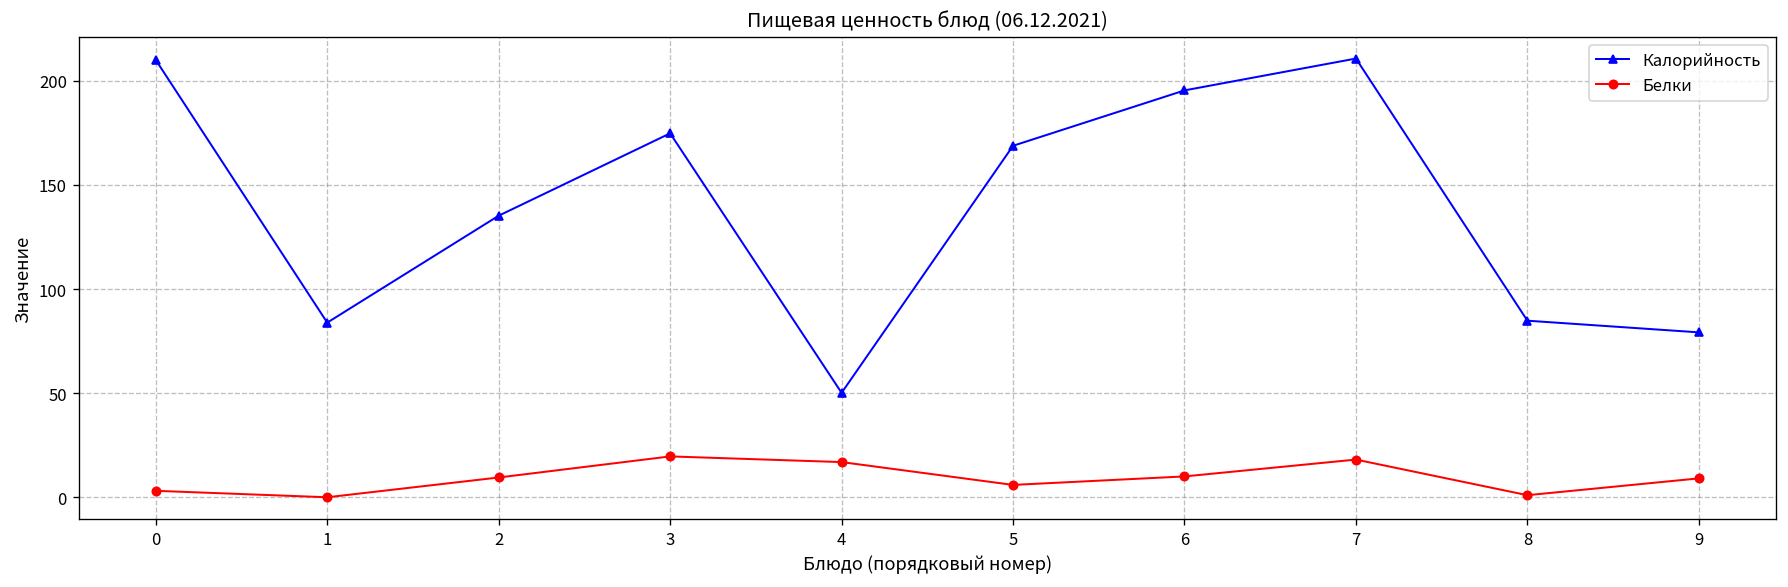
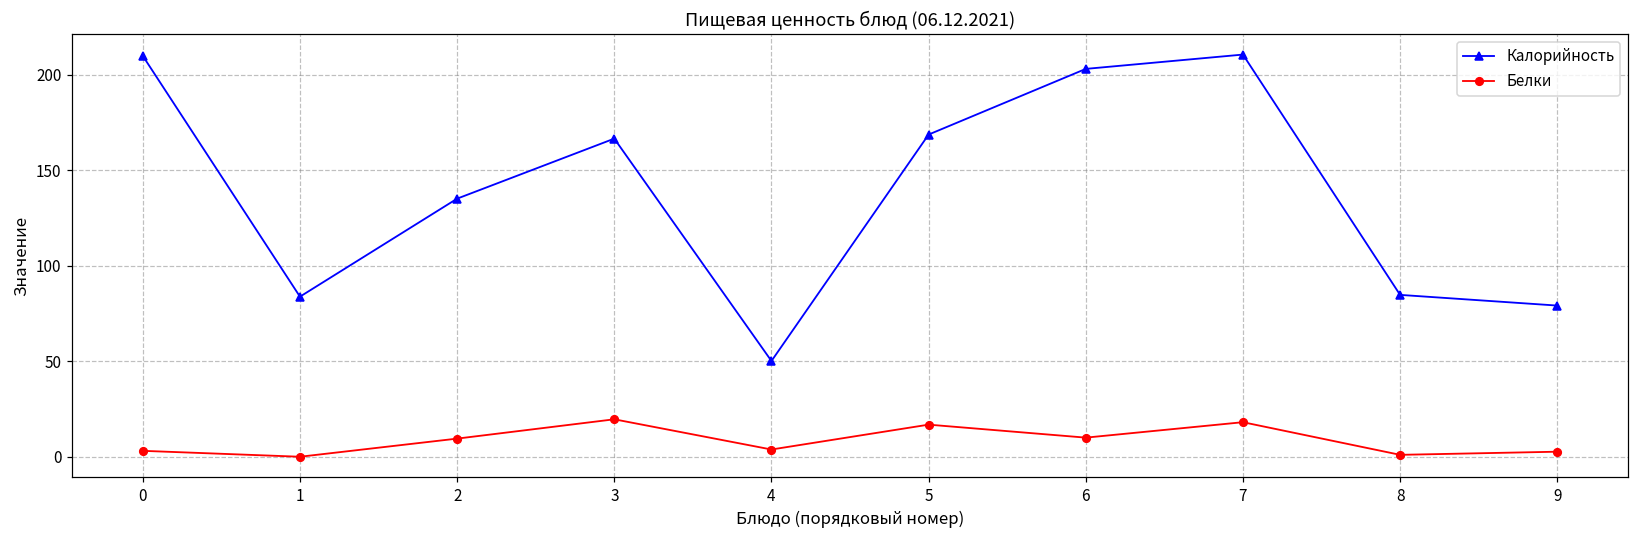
  {
    "Калорийность": {
      "0": 210,
      "1": 84,
      "2": 135,
-     "3": 175,
+     "3": 167,
      "4": 50,
      "5": 169,
-     "6": 195,
+     "6": 203,
      "7": 211,
      "8": 85,
      "9": 79
    },
    "Белки": {
      "0": 3,
      "1": 0,
      "2": 10,
      "3": 20,
-     "4": 17,
-     "5": 6,
+     "4": 4,
+     "5": 17,
      "6": 10,
      "7": 18,
      "8": 1,
-     "9": 9
+     "9": 3
    }
  }
